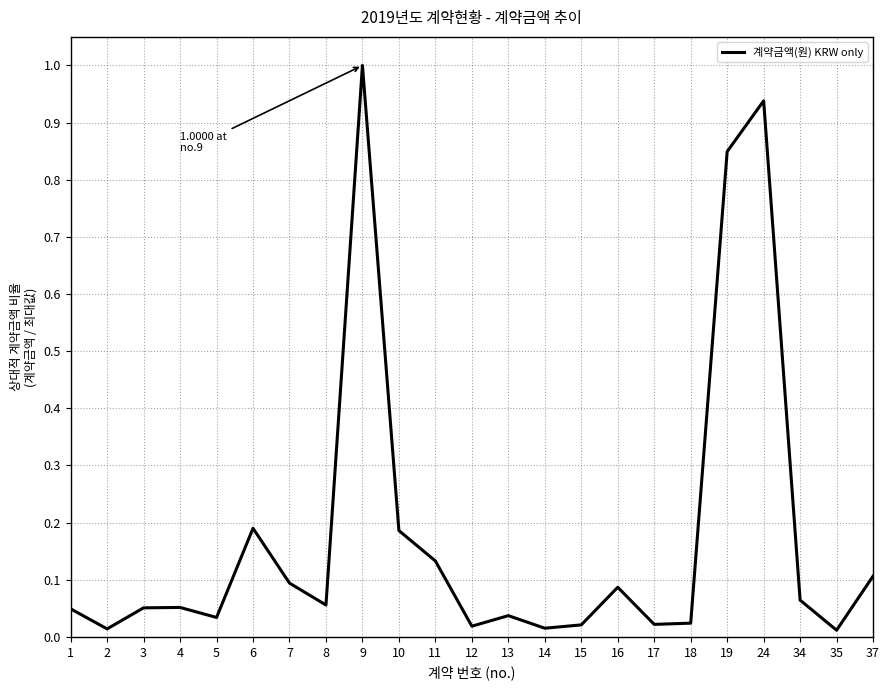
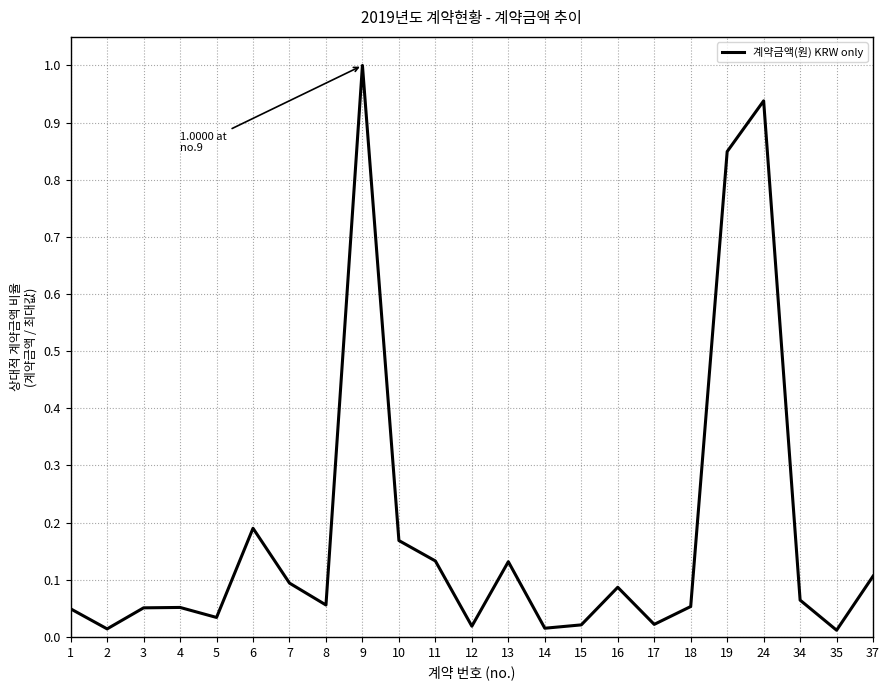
  {
    "1": 0.05,
    "2": 0.01,
    "3": 0.05,
    "4": 0.05,
    "5": 0.03,
    "6": 0.19,
    "7": 0.09,
    "8": 0.06,
-   "10": 0.19,
+   "10": 0.17,
    "11": 0.13,
    "12": 0.02,
-   "13": 0.04,
+   "13": 0.13,
    "14": 0.02,
    "15": 0.02,
    "16": 0.09,
    "17": 0.02,
-   "18": 0.02,
+   "18": 0.05,
    "19": 0.85,
    "24": 0.94,
    "34": 0.06,
    "35": 0.01,
    "37": 0.11
  }
